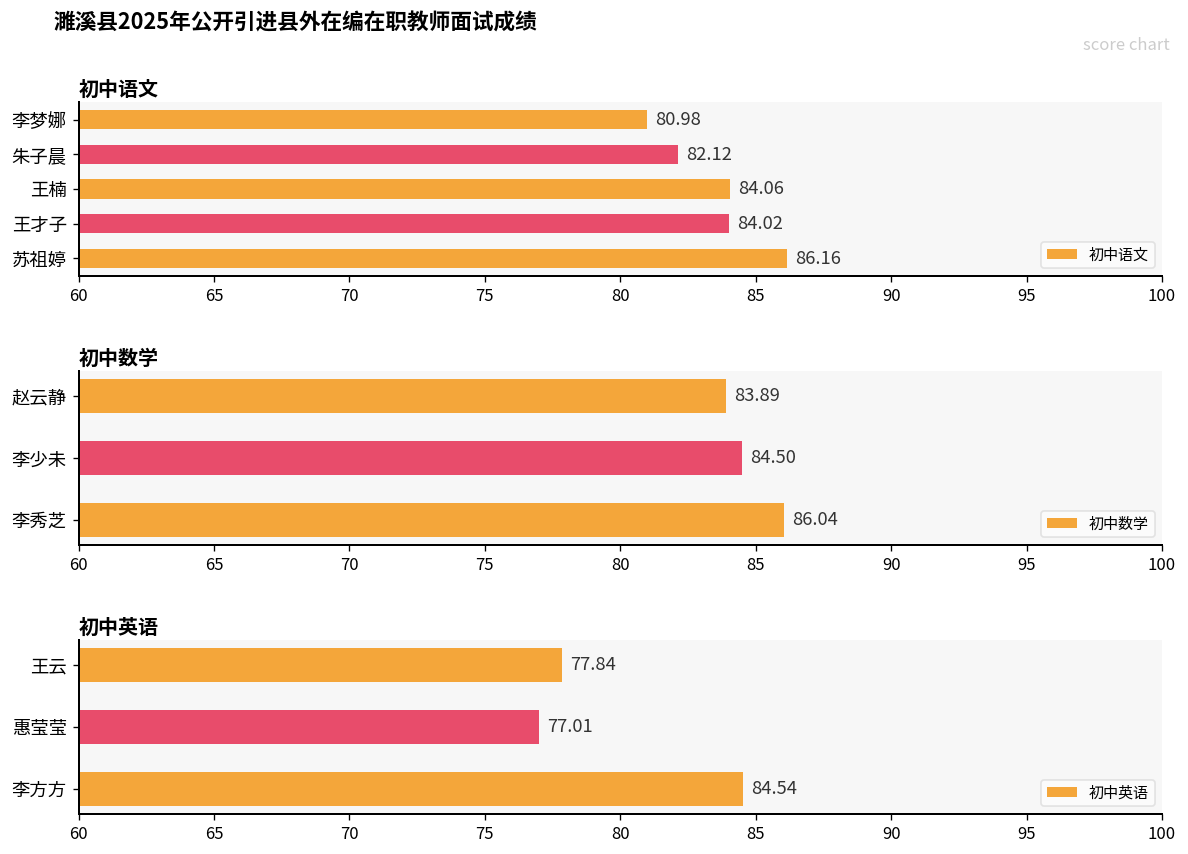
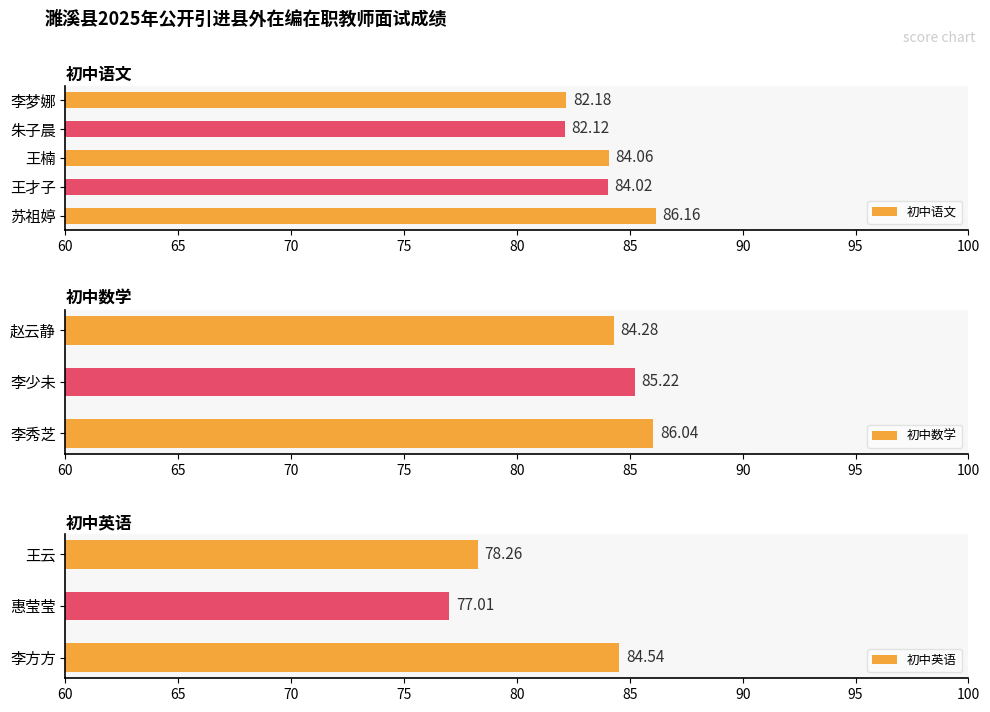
  {
    "初中语文": {
-     "李梦娜": 80.98,
+     "李梦娜": 82.18,
      "朱子晨": 82.12,
      "王楠": 84.06,
      "王才子": 84.02,
      "苏祖婷": 86.16
    },
    "初中数学": {
-     "赵云静": 83.89,
-     "李少未": 84.50,
+     "赵云静": 84.28,
+     "李少未": 85.22,
      "李秀芝": 86.04
    },
    "初中英语": {
-     "王云": 77.84,
+     "王云": 78.26,
      "惠莹莹": 77.01,
      "李方方": 84.54
    }
  }
